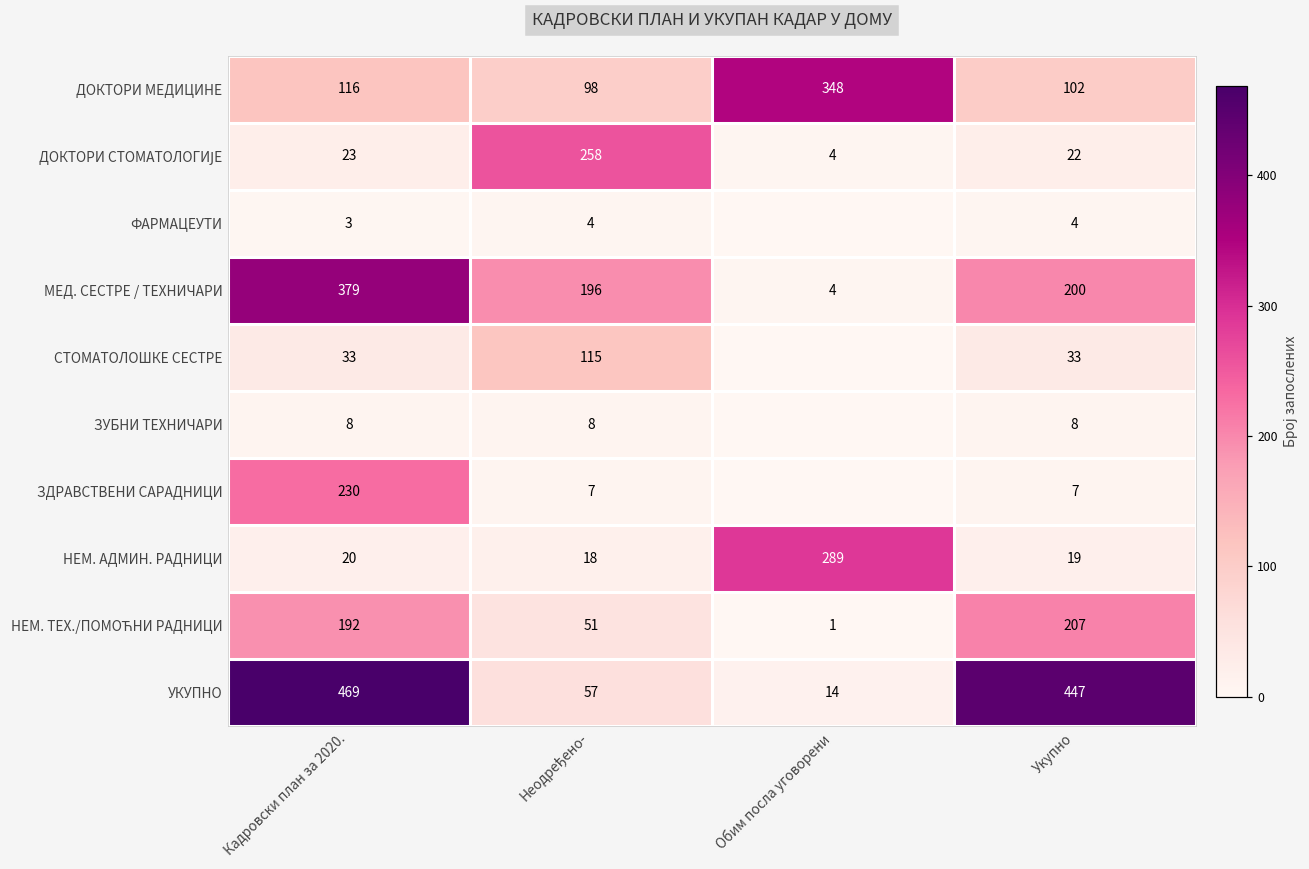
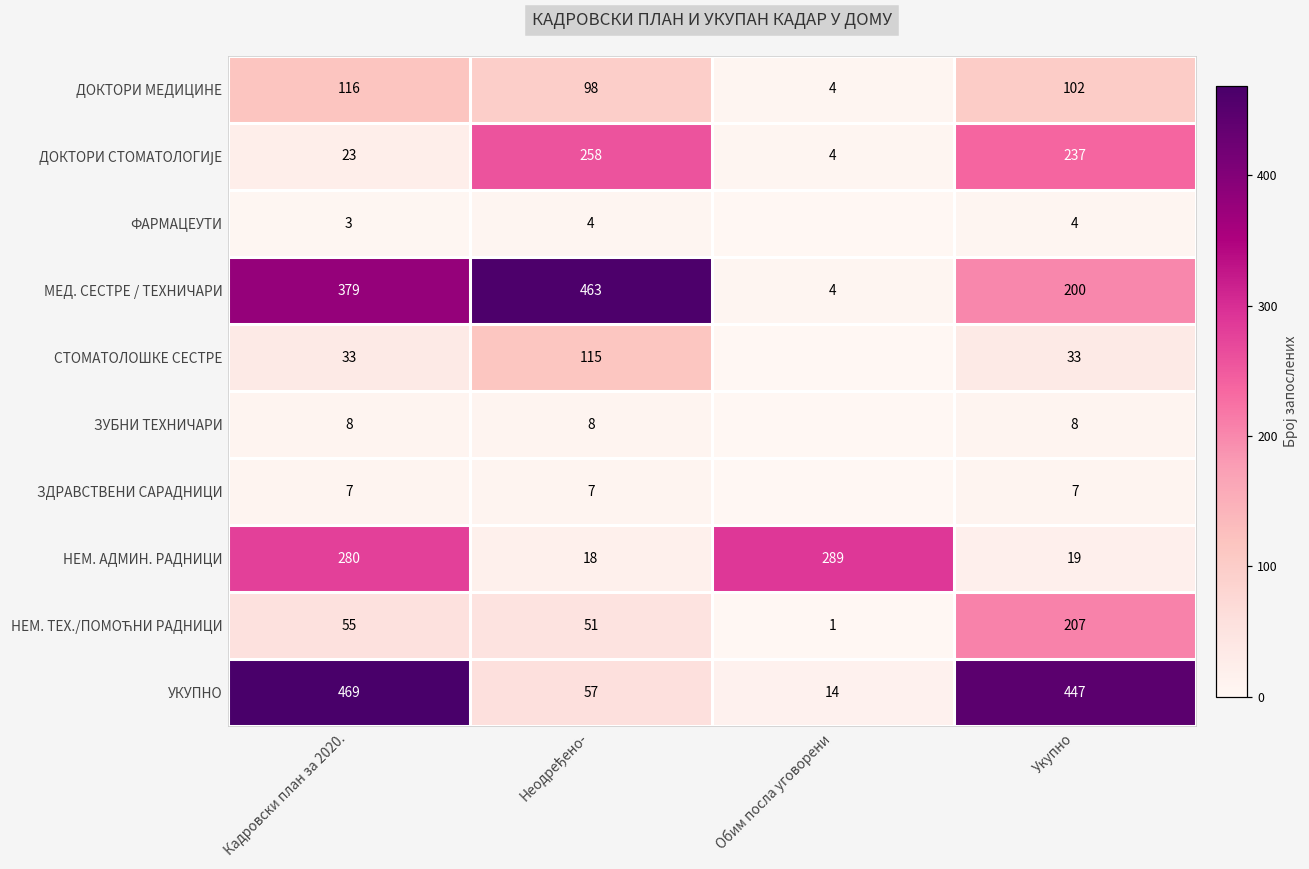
  {
    "ДОКТОРИ МЕДИЦИНЕ": {
      "Кадровски план за 2020.": 116,
      "Неодређено-": 98,
-     "Обим посла уговорени": 348,
+     "Обим посла уговорени": 4,
      "Укупно": 102
    },
    "ДОКТОРИ СТОМАТОЛОГИЈЕ": {
      "Кадровски план за 2020.": 23,
      "Неодређено-": 258,
      "Обим посла уговорени": 4,
-     "Укупно": 22
+     "Укупно": 237
    },
    "ФАРМАЦЕУТИ": {
      "Кадровски план за 2020.": 3,
      "Неодређено-": 4,
      "Укупно": 4
    },
    "МЕД. СЕСТРЕ / ТЕХНИЧАРИ": {
      "Кадровски план за 2020.": 379,
-     "Неодређено-": 196,
+     "Неодређено-": 463,
      "Обим посла уговорени": 4,
      "Укупно": 200
    },
    "СТОМАТОЛОШКЕ СЕСТРЕ": {
      "Кадровски план за 2020.": 33,
      "Неодређено-": 115,
      "Укупно": 33
    },
    "ЗУБНИ ТЕХНИЧАРИ": {
      "Кадровски план за 2020.": 8,
      "Неодређено-": 8,
      "Укупно": 8
    },
    "ЗДРАВСТВЕНИ САРАДНИЦИ": {
-     "Кадровски план за 2020.": 230,
+     "Кадровски план за 2020.": 7,
      "Неодређено-": 7,
      "Укупно": 7
    },
    "НЕМ. АДМИН. РАДНИЦИ": {
-     "Кадровски план за 2020.": 20,
+     "Кадровски план за 2020.": 280,
      "Неодређено-": 18,
      "Обим посла уговорени": 289,
      "Укупно": 19
    },
    "НЕМ. ТЕХ./ПОМОЋНИ РАДНИЦИ": {
-     "Кадровски план за 2020.": 192,
+     "Кадровски план за 2020.": 55,
      "Неодређено-": 51,
      "Обим посла уговорени": 1,
      "Укупно": 207
    },
    "УКУПНО": {
      "Кадровски план за 2020.": 469,
      "Неодређено-": 57,
      "Обим посла уговорени": 14,
      "Укупно": 447
    }
  }
